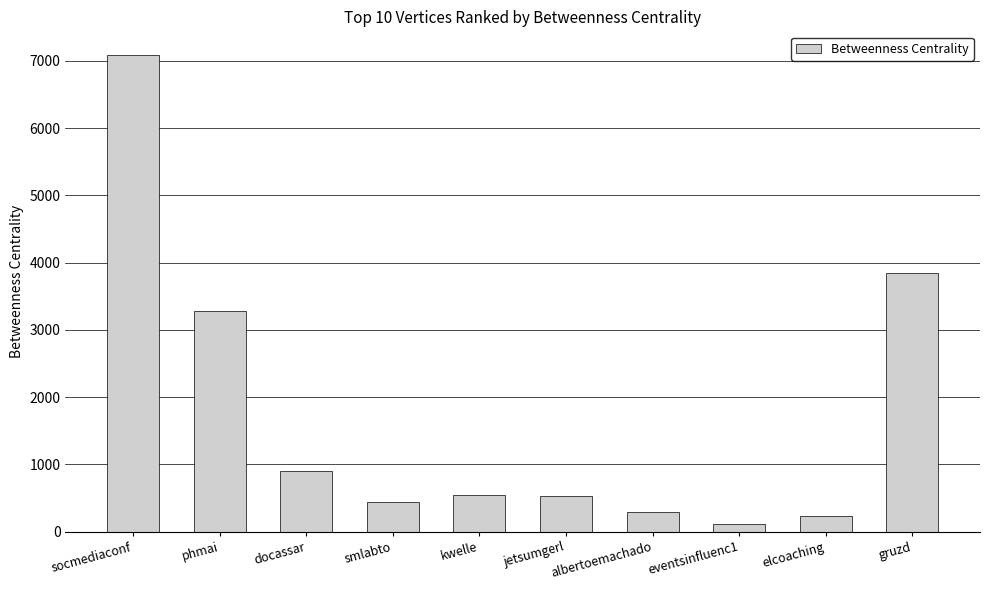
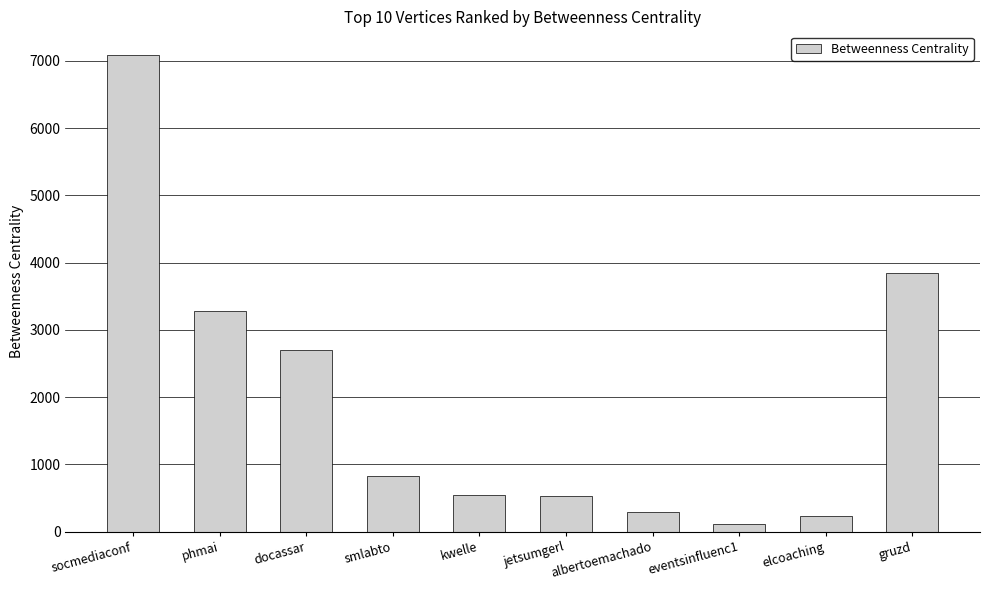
  {
    "socmediaconf": 7100,
    "phmai": 3300,
-   "docassar": 900,
-   "smlabto": 400,
+   "docassar": 2700,
+   "smlabto": 800,
    "kwelle": 500,
    "jetsumgerl": 500,
    "albertoemachado": 300,
    "eventsinfluenc1": 100,
    "elcoaching": 200,
    "gruzd": 3800
  }
